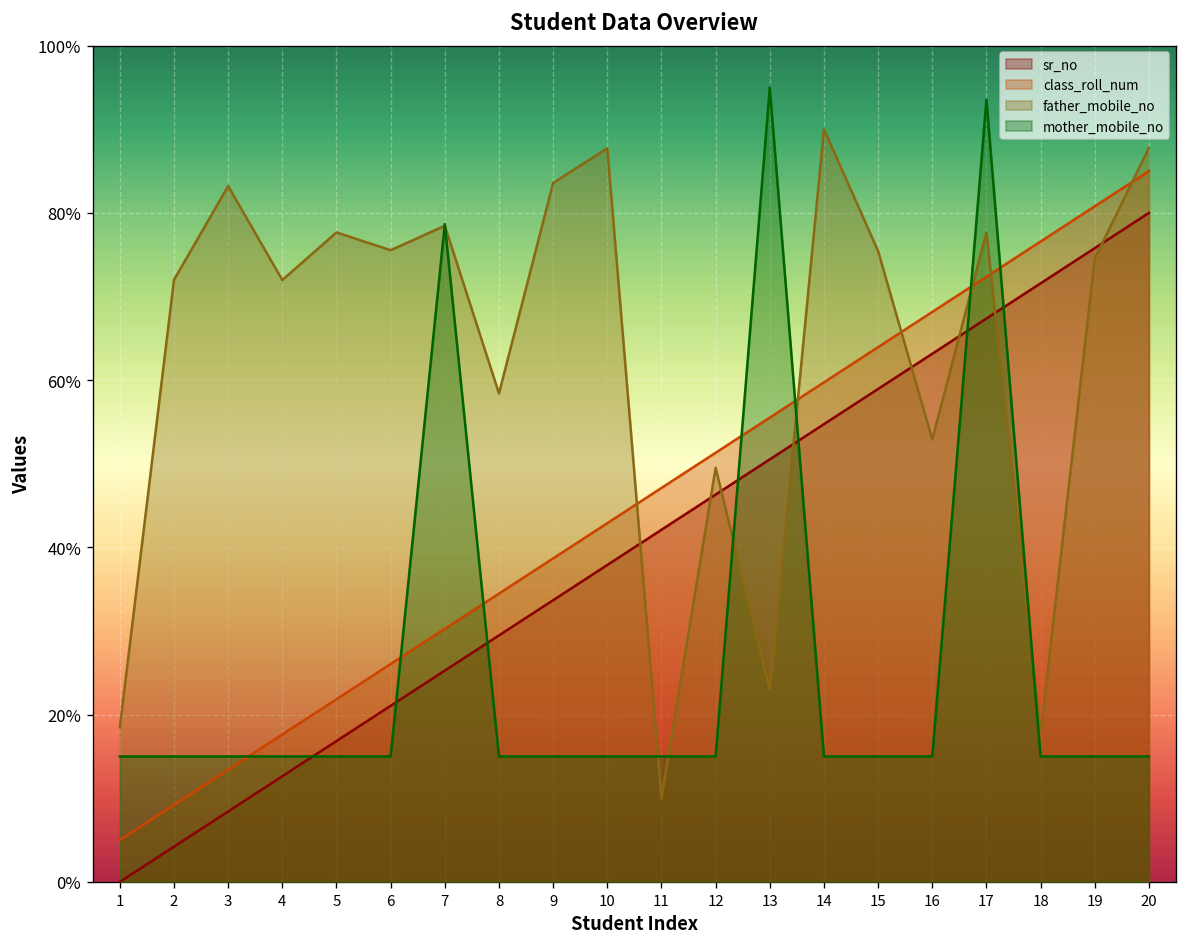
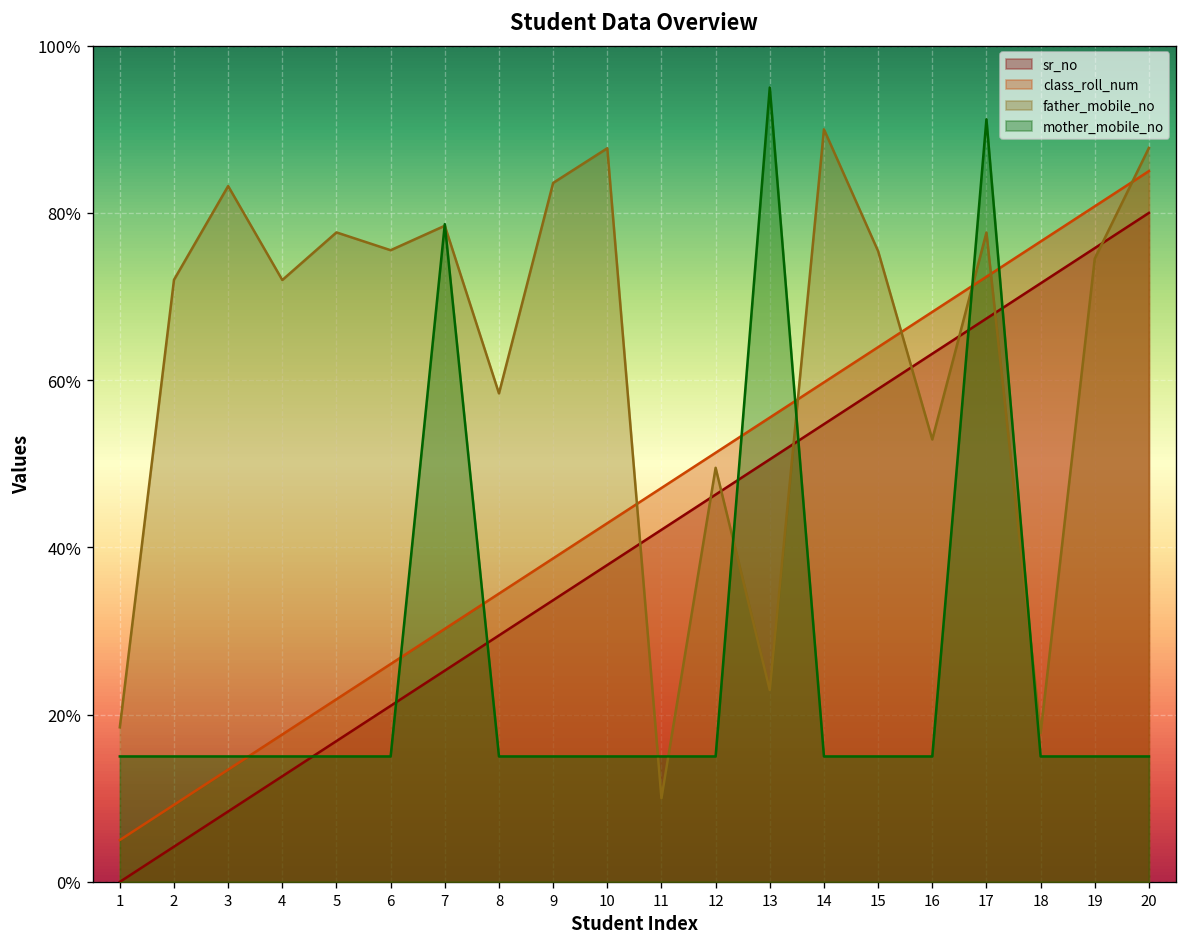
  {
    "mother_mobile_no": {
      "1": "15%",
      "2": "15%",
      "3": "15%",
      "4": "15%",
      "5": "15%",
      "6": "15%",
      "8": "15%",
      "9": "15%",
      "10": "15%",
      "11": "15%",
      "12": "15%",
      "13": "95%",
      "14": "15%",
      "15": "15%",
      "16": "15%",
-     "17": "94%",
+     "17": "91%",
      "18": "15%",
      "19": "15%",
      "20": "15%"
    }
  }
